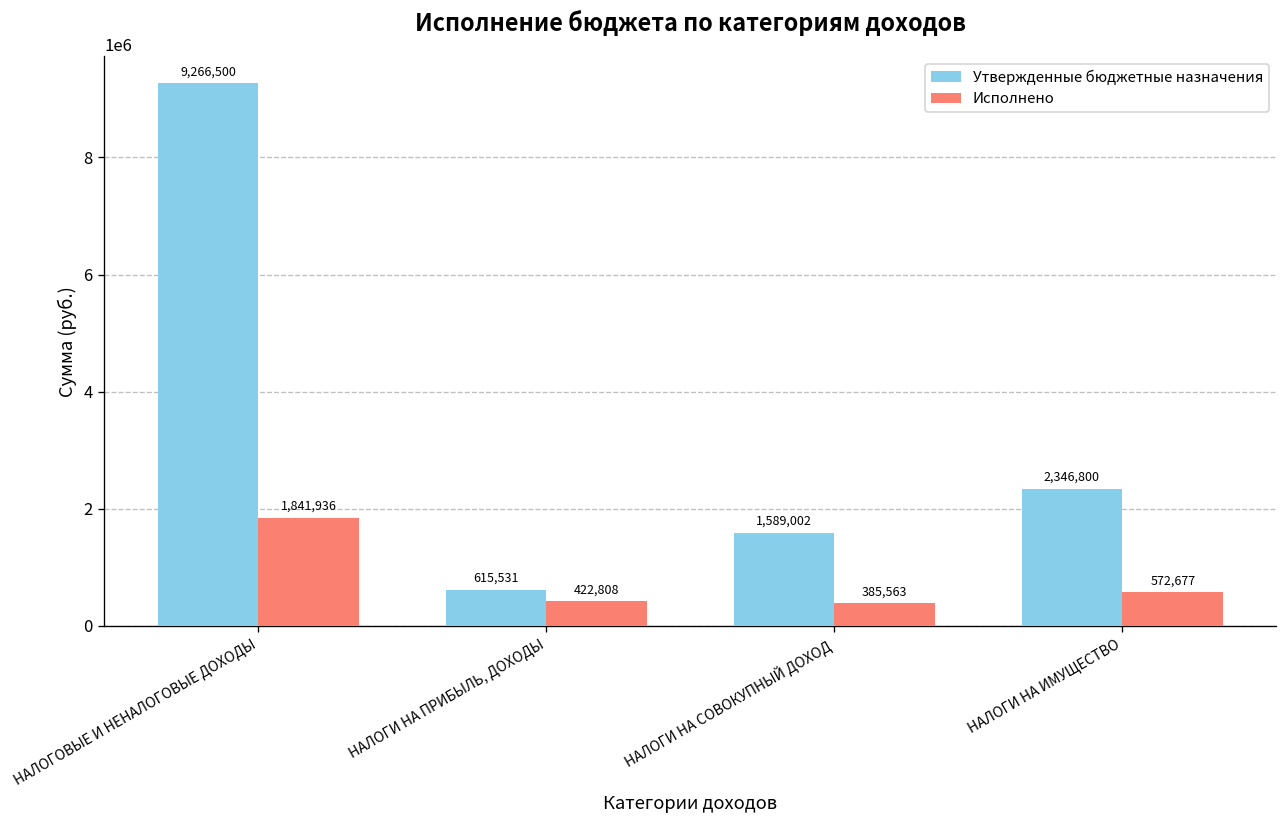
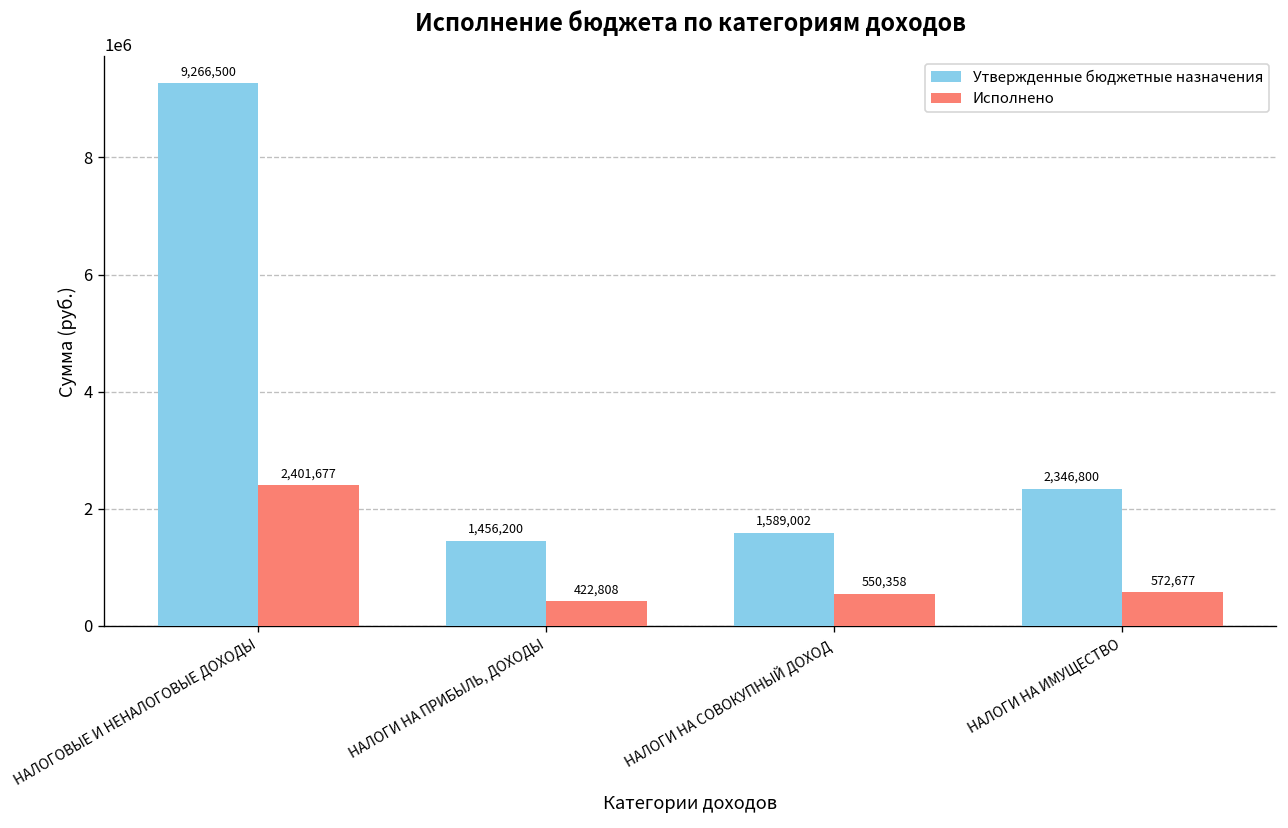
  {
    "Утвержденные бюджетные назначения": {
      "НАЛОГОВЫЕ И НЕНАЛОГОВЫЕ ДОХОДЫ": "9,266,500",
-     "НАЛОГИ НА ПРИБЫЛЬ, ДОХОДЫ": "615,531",
+     "НАЛОГИ НА ПРИБЫЛЬ, ДОХОДЫ": "1,456,200",
      "НАЛОГИ НА СОВОКУПНЫЙ ДОХОД": "1,589,002",
      "НАЛОГИ НА ИМУЩЕСТВО": "2,346,800"
    },
    "Исполнено": {
-     "НАЛОГОВЫЕ И НЕНАЛОГОВЫЕ ДОХОДЫ": "1,841,936",
+     "НАЛОГОВЫЕ И НЕНАЛОГОВЫЕ ДОХОДЫ": "2,401,677",
      "НАЛОГИ НА ПРИБЫЛЬ, ДОХОДЫ": "422,808",
-     "НАЛОГИ НА СОВОКУПНЫЙ ДОХОД": "385,563",
+     "НАЛОГИ НА СОВОКУПНЫЙ ДОХОД": "550,358",
      "НАЛОГИ НА ИМУЩЕСТВО": "572,677"
    }
  }
